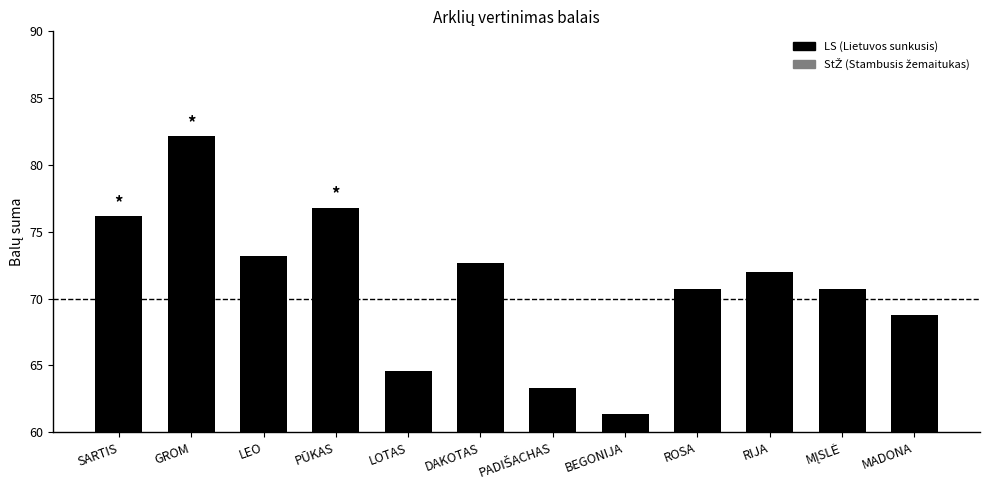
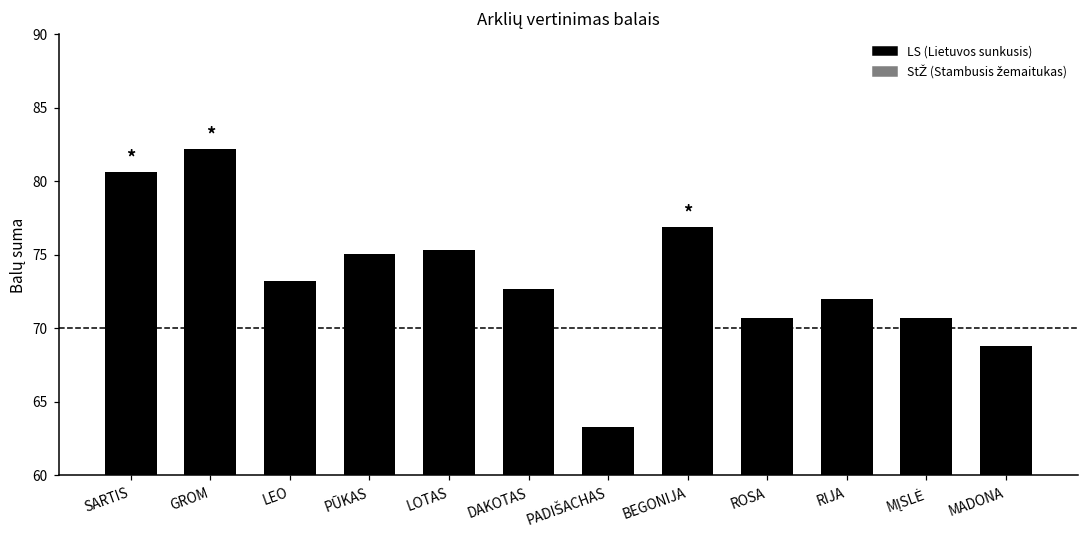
  {
-   "SARTIS": 76.2,
+   "SARTIS": 80.7,
    "GROM": 82.2,
    "LEO": 73.2,
-   "PŪKAS": 76.8,
-   "LOTAS": 64.6,
+   "PŪKAS": 75.1,
+   "LOTAS": 75.4,
    "DAKOTAS": 72.7,
    "PADIŠACHAS": 63.3,
-   "BEGONIJA": 61.4,
+   "BEGONIJA": 76.9,
    "ROSA": 70.7,
    "RIJA": 72.0,
    "MĮSLĖ": 70.7,
    "MADONA": 68.8
  }
